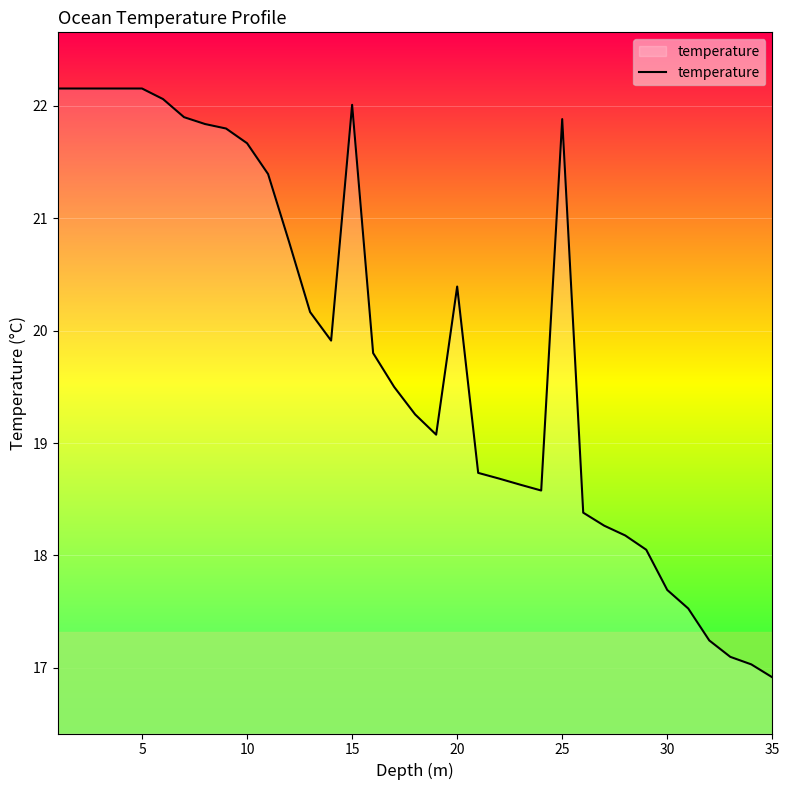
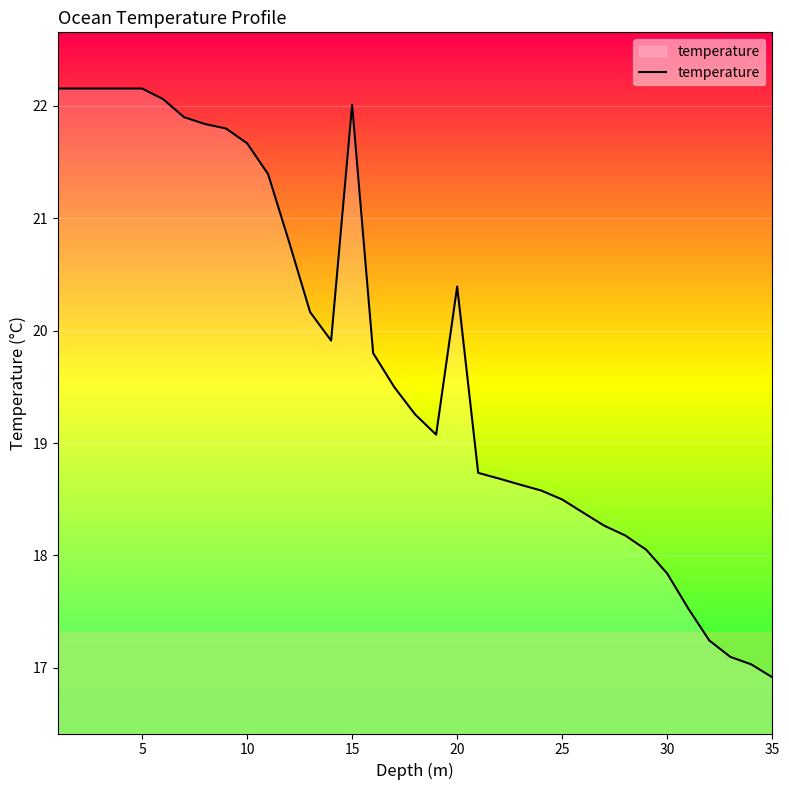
  {
    "5": 22.16,
    "10": 21.67,
    "15": 22.01,
    "20": 20.39,
-   "25": 21.88,
-   "30": 17.69
+   "25": 18.50,
+   "30": 17.84
  }
